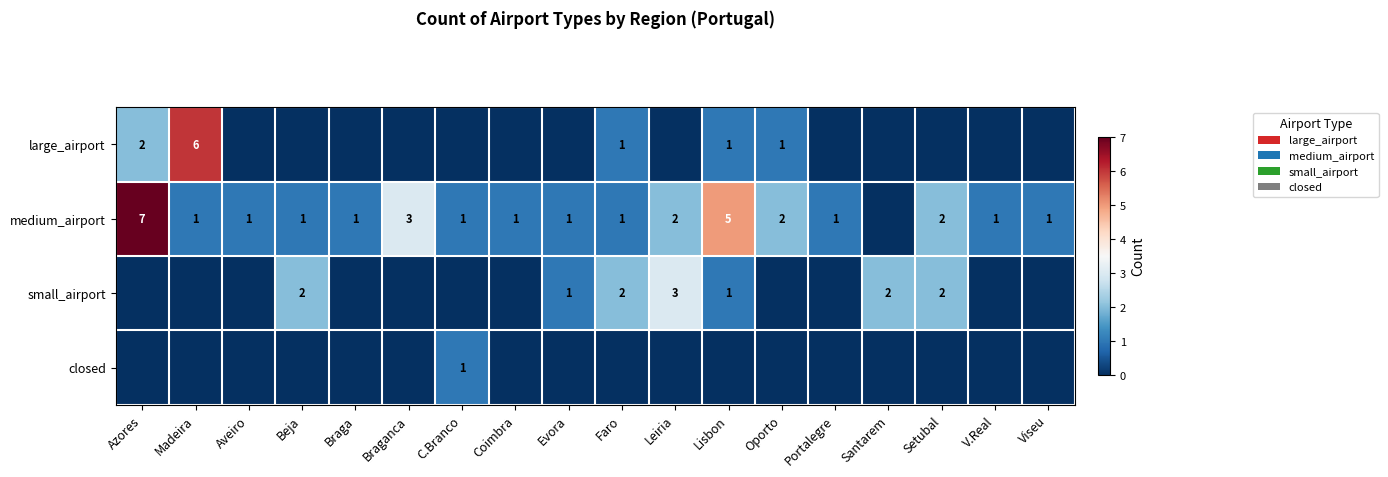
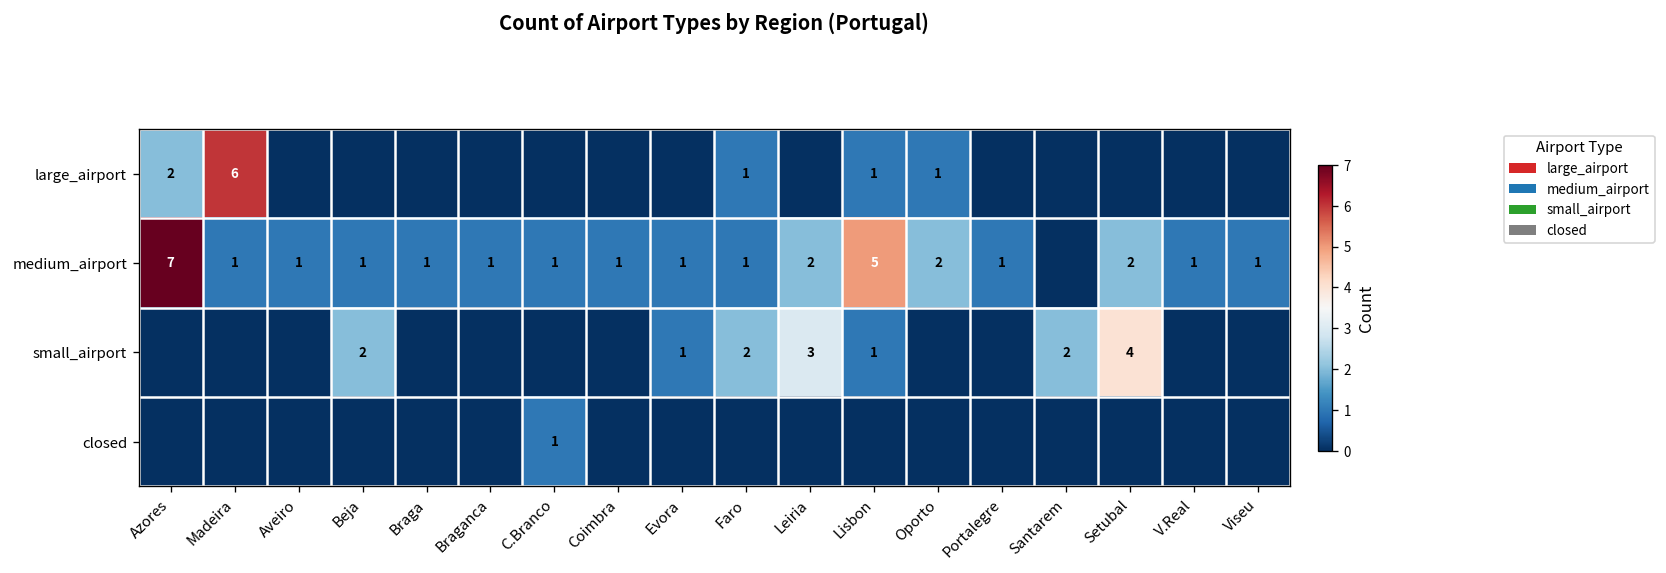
  {
    "large_airport": {
      "Azores": 2,
      "Madeira": 6,
      "Faro": 1,
      "Lisbon": 1,
      "Oporto": 1
    },
    "medium_airport": {
      "Azores": 7,
      "Madeira": 1,
      "Aveiro": 1,
      "Beja": 1,
      "Braga": 1,
-     "Braganca": 3,
+     "Braganca": 1,
      "C.Branco": 1,
      "Coimbra": 1,
      "Evora": 1,
      "Faro": 1,
      "Leiria": 2,
      "Lisbon": 5,
      "Oporto": 2,
      "Portalegre": 1,
      "Setubal": 2,
      "V.Real": 1,
      "Viseu": 1
    },
    "small_airport": {
      "Beja": 2,
      "Evora": 1,
      "Faro": 2,
      "Leiria": 3,
      "Lisbon": 1,
      "Santarem": 2,
-     "Setubal": 2
+     "Setubal": 4
    },
    "closed": {
      "C.Branco": 1
    }
  }
